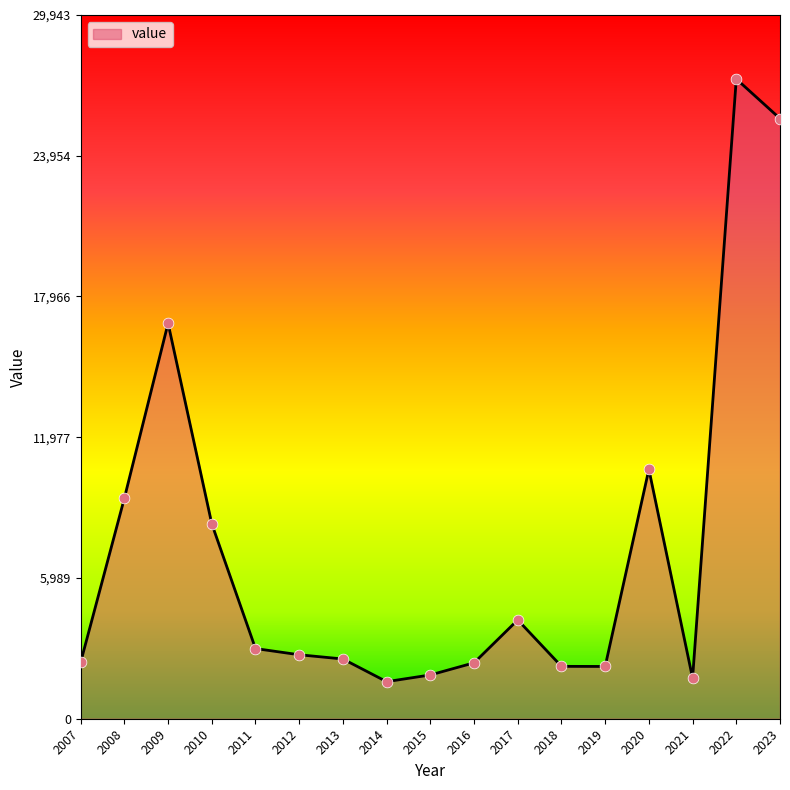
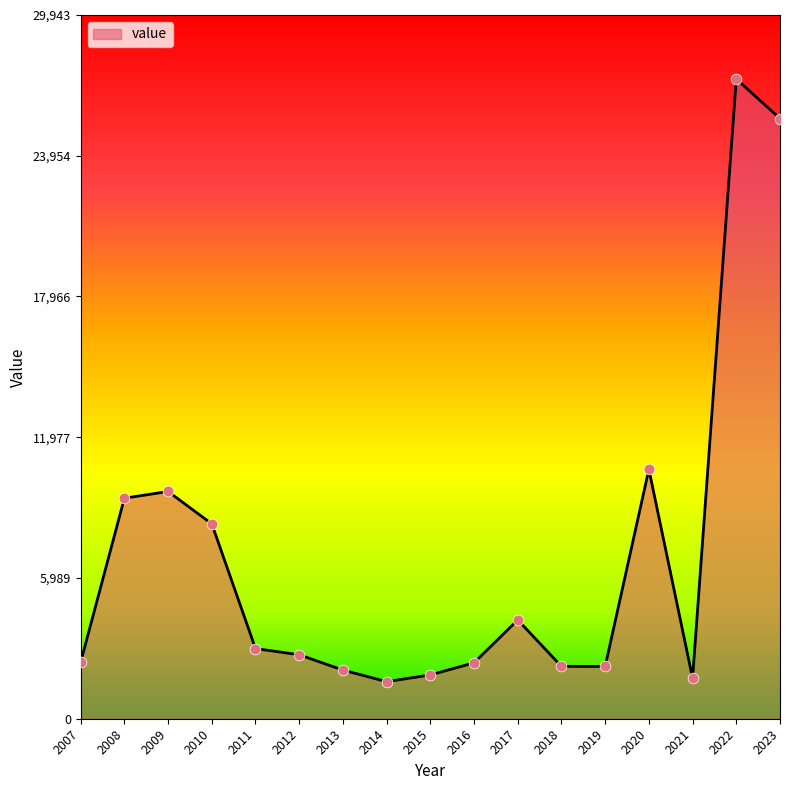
  {
    "2007": "2,400",
    "2008": "9,400",
-   "2009": "16,800",
+   "2009": "9,700",
    "2010": "8,300",
    "2011": "3,000",
    "2012": "2,700",
-   "2013": "2,500",
+   "2013": "2,100",
    "2014": "1,600",
    "2015": "1,900",
    "2016": "2,400",
    "2017": "4,200",
    "2018": "2,200",
    "2019": "2,200",
    "2020": "10,600",
    "2021": "1,700",
    "2022": "27,200",
    "2023": "25,500"
  }
